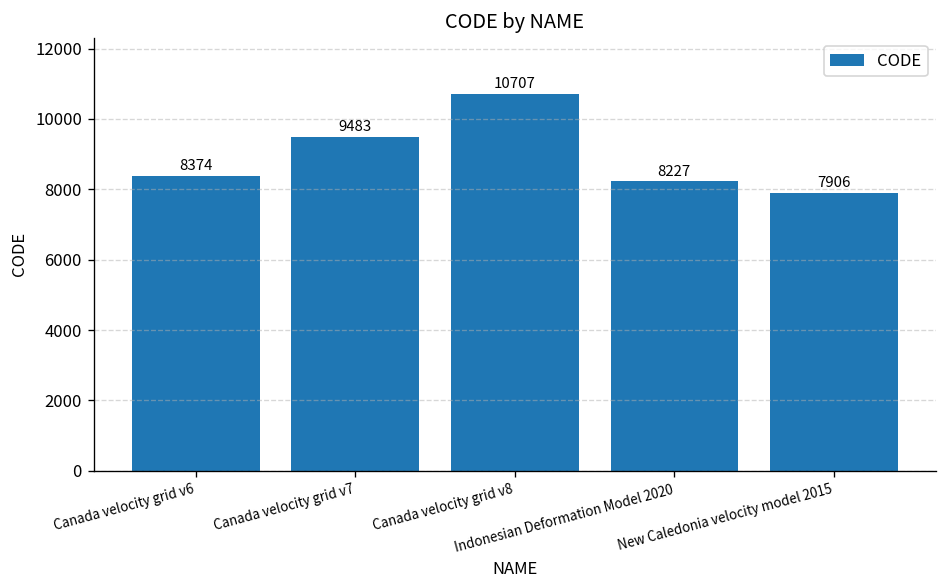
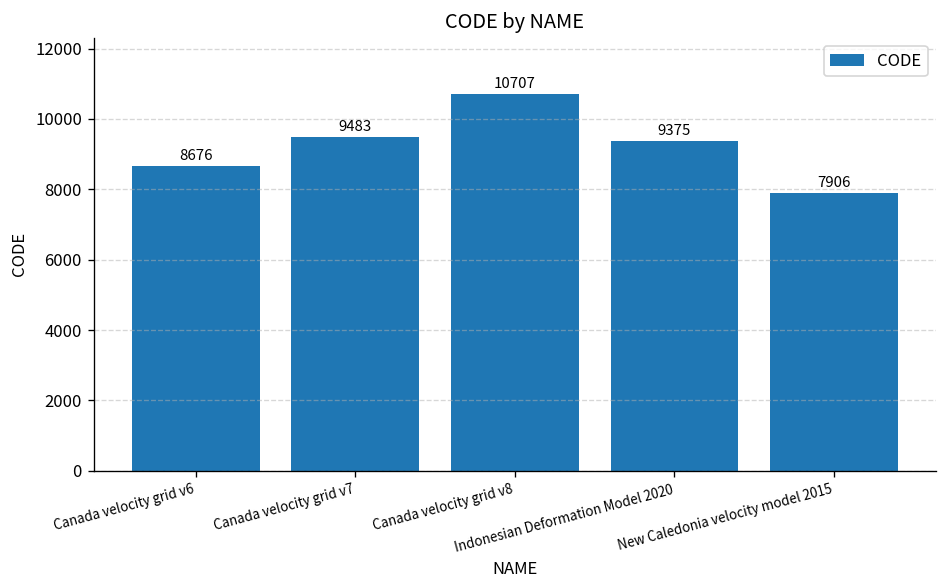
  {
-   "Canada velocity grid v6": 8374,
+   "Canada velocity grid v6": 8676,
    "Canada velocity grid v7": 9483,
    "Canada velocity grid v8": 10707,
-   "Indonesian Deformation Model 2020": 8227,
+   "Indonesian Deformation Model 2020": 9375,
    "New Caledonia velocity model 2015": 7906
  }
